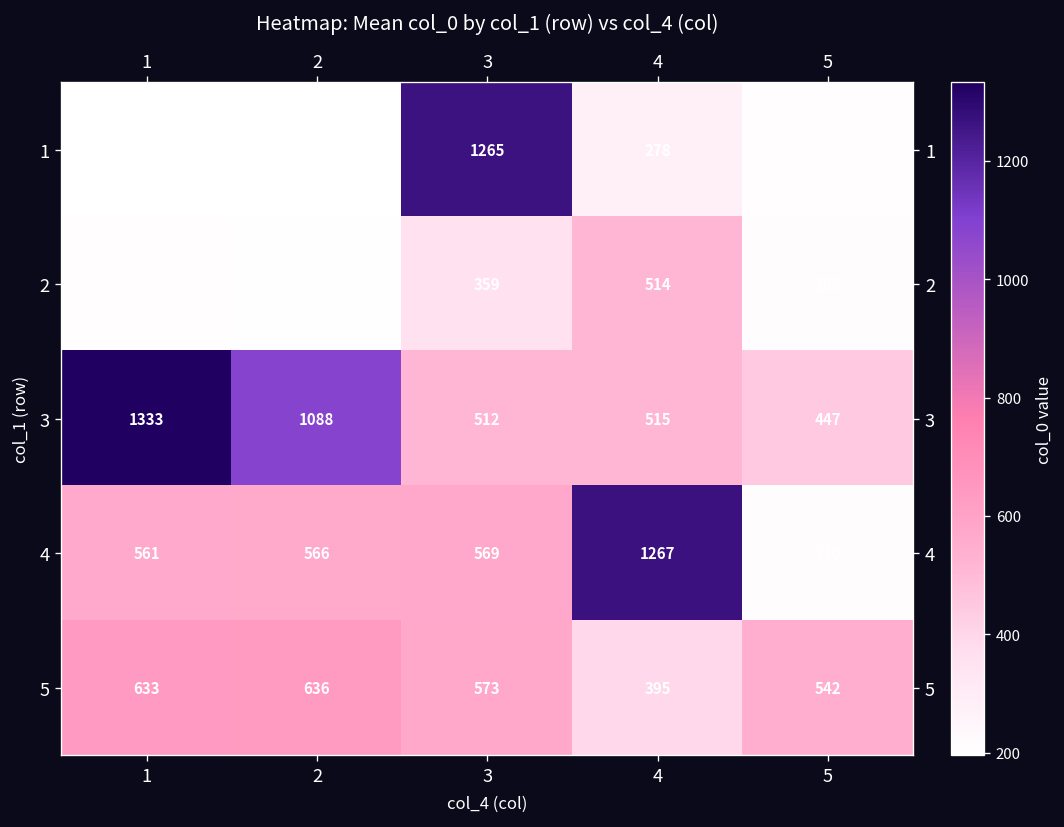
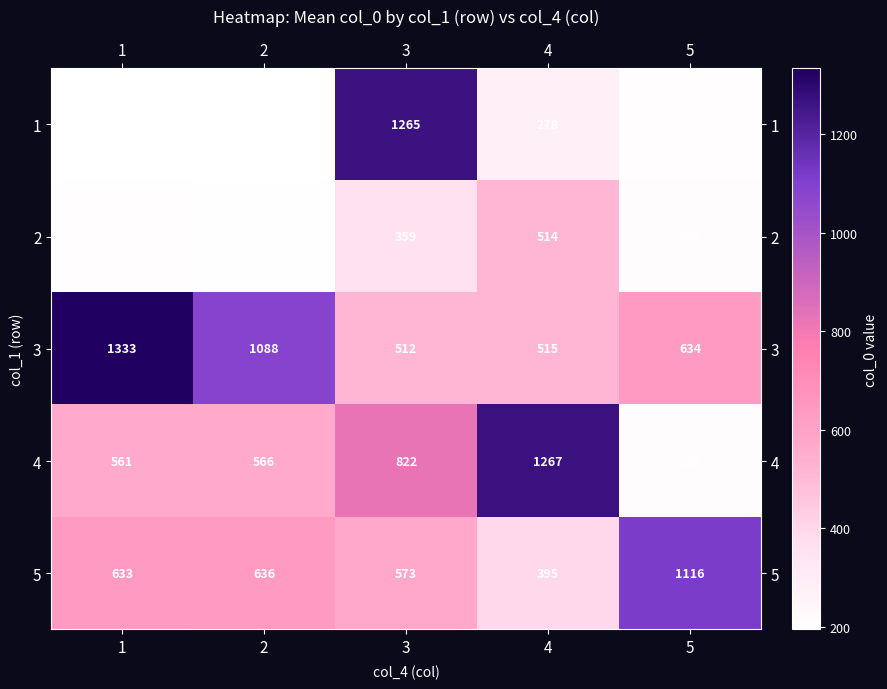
  {
    "1": {
      "3": 1265
    },
    "2": {
      "4": 514
    },
    "3": {
      "1": 1333,
      "2": 1088,
      "3": 512,
      "4": 515,
-     "5": 447
+     "5": 634
    },
    "4": {
      "1": 561,
      "2": 566,
-     "3": 569,
+     "3": 822,
      "4": 1267
    },
    "5": {
      "1": 633,
      "2": 636,
      "3": 573,
-     "5": 542
+     "5": 1116
    }
  }
